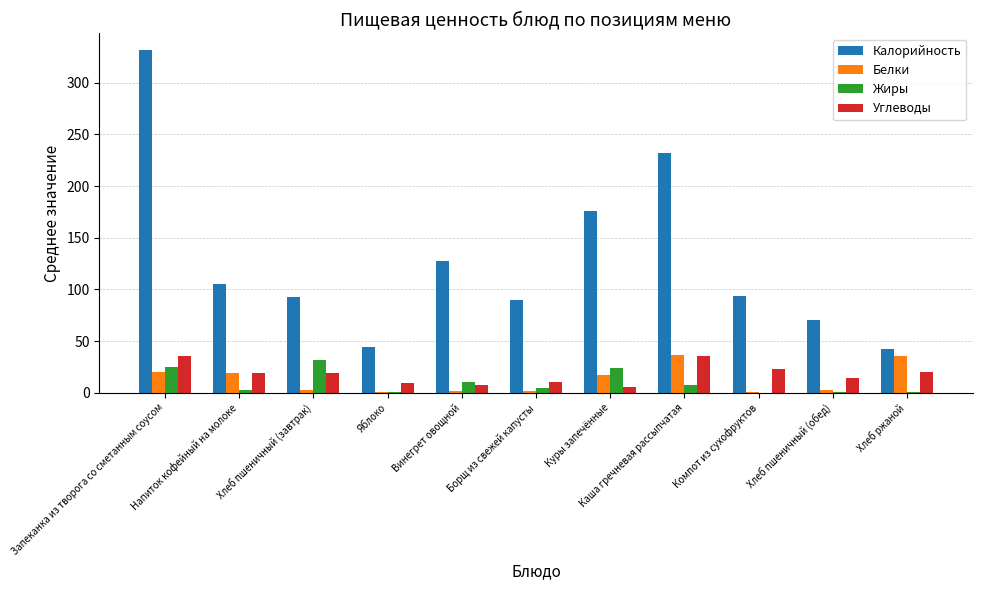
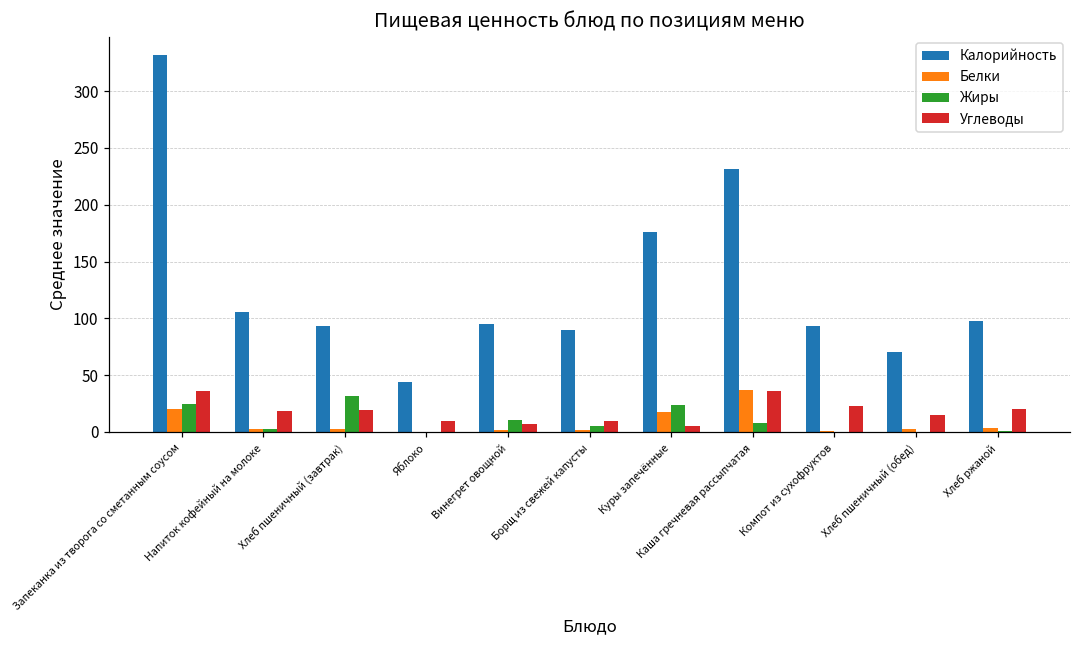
  {
    "Калорийность": {
      "Запеканка из творога со сметанным соусом": 331,
      "Напиток кофейный на молоке": 106,
      "Хлеб пшеничный (завтрак)": 93,
      "Яблоко": 44,
-     "Винегрет овощной": 127,
+     "Винегрет овощной": 95,
      "Борщ из свежей капусты": 90,
      "Куры запечённые": 176,
      "Каша гречневая рассыпчатая": 232,
      "Компот из сухофруктов": 94,
      "Хлеб пшеничный (обед)": 70,
-     "Хлеб ржаной": 42
+     "Хлеб ржаной": 98
    },
    "Белки": {
      "Запеканка из творога со сметанным соусом": 20,
-     "Напиток кофейный на молоке": 19,
+     "Напиток кофейный на молоке": 3,
      "Хлеб пшеничный (завтрак)": 3,
      "Куры запечённые": 18,
      "Каша гречневая рассыпчатая": 37,
-     "Хлеб ржаной": 36
+     "Хлеб ржаной": 3
    },
    "Жиры": {
      "Запеканка из творога со сметанным соусом": 25,
      "Хлеб пшеничный (завтрак)": 32,
      "Винегрет овощной": 10,
      "Борщ из свежей капусты": 5,
      "Куры запечённые": 24,
      "Каша гречневая рассыпчатая": 8
    },
    "Углеводы": {
      "Запеканка из творога со сметанным соусом": 36,
      "Напиток кофейный на молоке": 19,
      "Хлеб пшеничный (завтрак)": 19,
      "Яблоко": 10,
      "Винегрет овощной": 7,
      "Борщ из свежей капусты": 10,
      "Куры запечённые": 5,
      "Каша гречневая рассыпчатая": 36,
      "Компот из сухофруктов": 23,
      "Хлеб пшеничный (обед)": 14,
      "Хлеб ржаной": 20
    }
  }
